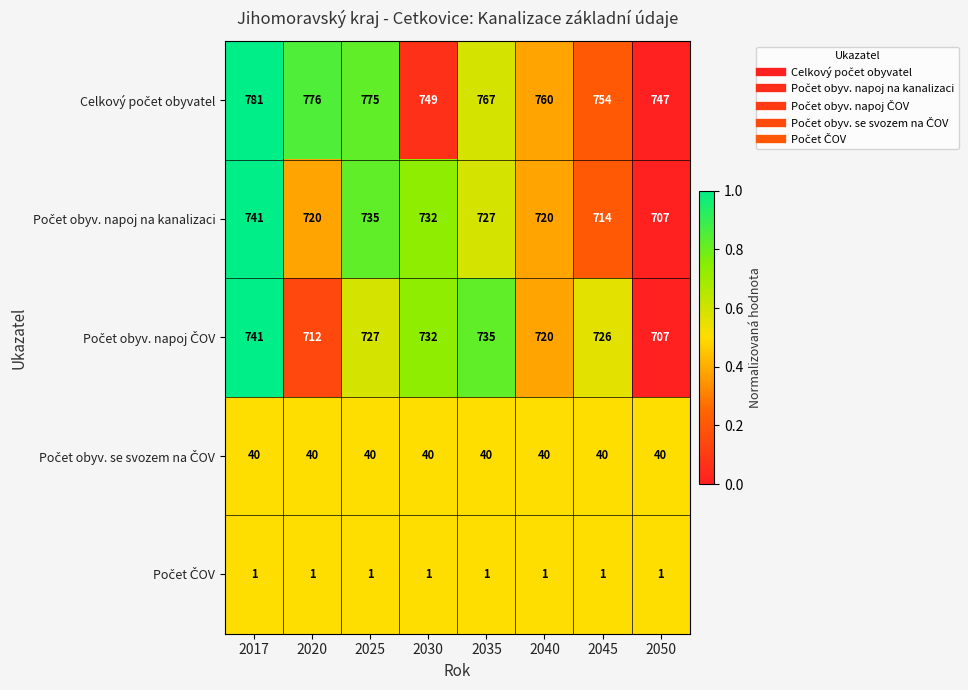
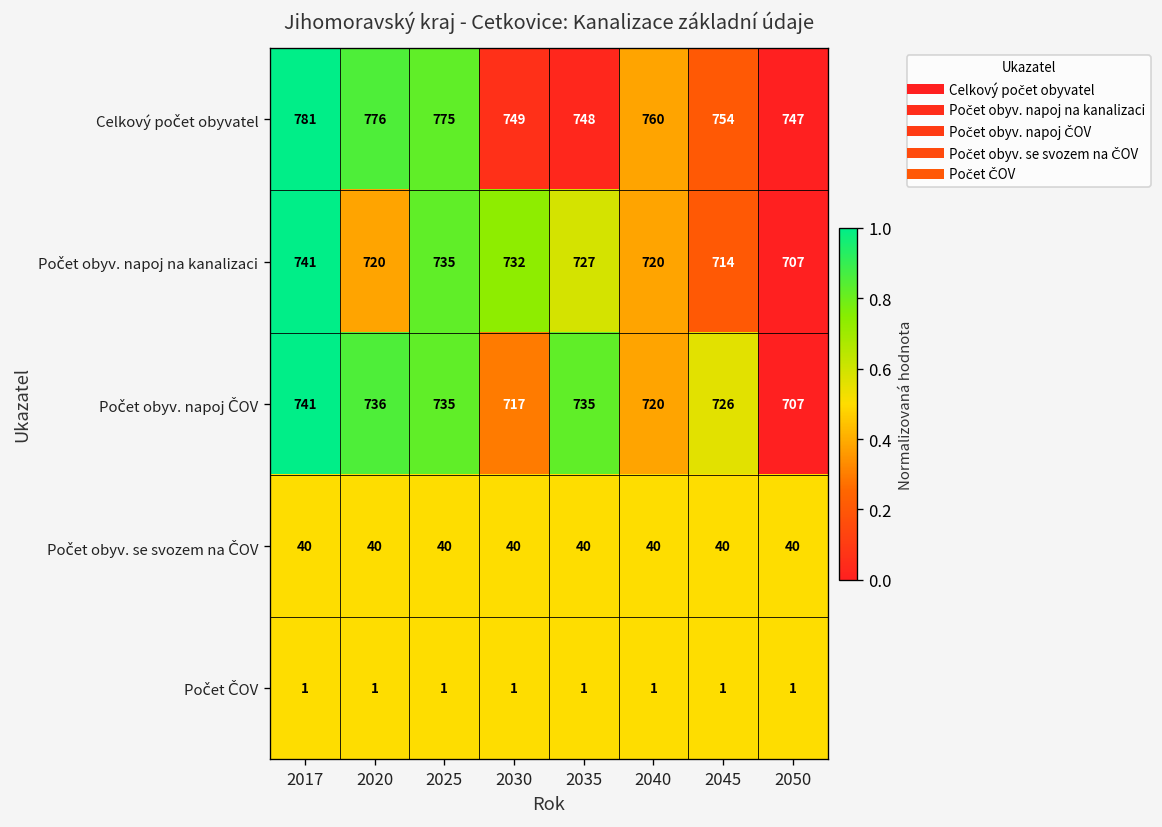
  {
    "Celkový počet obyvatel": {
      "2017": 781,
      "2020": 776,
      "2025": 775,
      "2030": 749,
-     "2035": 767,
+     "2035": 748,
      "2040": 760,
      "2045": 754,
      "2050": 747
    },
    "Počet obyv. napoj na kanalizaci": {
      "2017": 741,
      "2020": 720,
      "2025": 735,
      "2030": 732,
      "2035": 727,
      "2040": 720,
      "2045": 714,
      "2050": 707
    },
    "Počet obyv. napoj ČOV": {
      "2017": 741,
-     "2020": 712,
-     "2025": 727,
-     "2030": 732,
+     "2020": 736,
+     "2025": 735,
+     "2030": 717,
      "2035": 735,
      "2040": 720,
      "2045": 726,
      "2050": 707
    },
    "Počet obyv. se svozem na ČOV": {
      "2017": 40,
      "2020": 40,
      "2025": 40,
      "2030": 40,
      "2035": 40,
      "2040": 40,
      "2045": 40,
      "2050": 40
    },
    "Počet ČOV": {
      "2017": 1,
      "2020": 1,
      "2025": 1,
      "2030": 1,
      "2035": 1,
      "2040": 1,
      "2045": 1,
      "2050": 1
    }
  }
